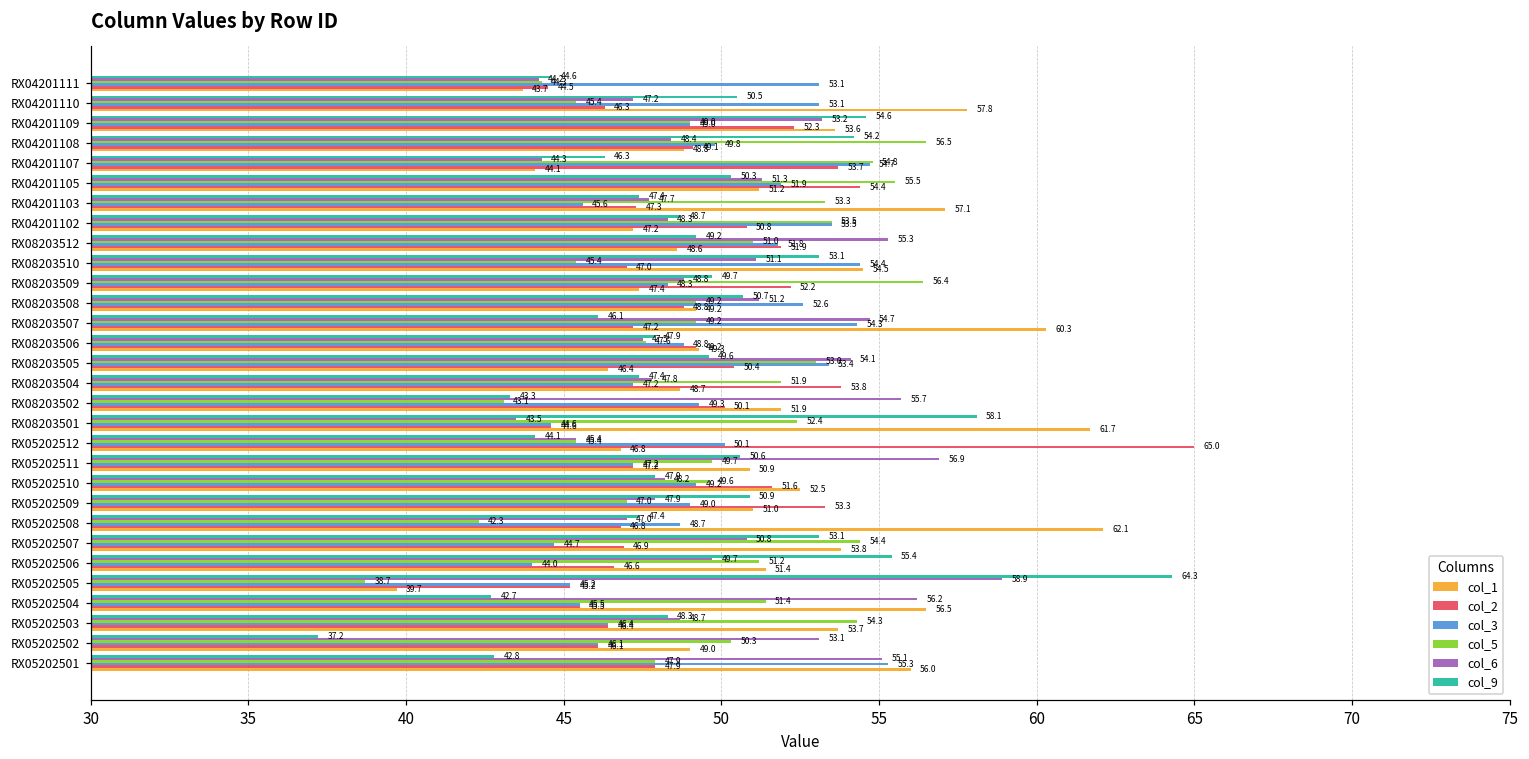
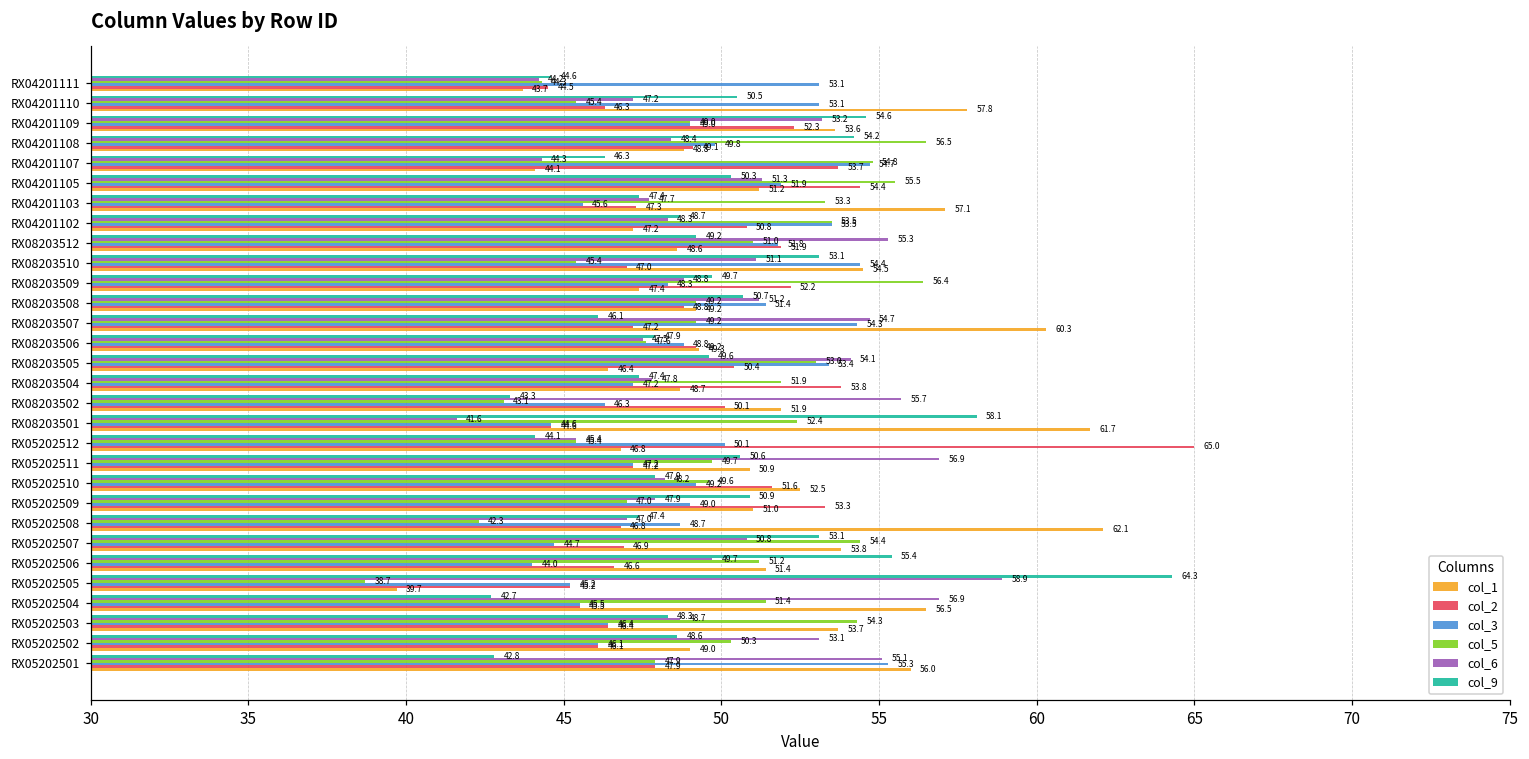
  {
    "col_1": {
      "RX04201111": 43.7,
      "RX04201110": 57.8,
      "RX04201109": 53.6,
      "RX04201107": 44.1,
      "RX04201105": 51.2,
      "RX04201103": 57.1,
      "RX04201102": 47.2,
      "RX08203512": 48.6,
      "RX08203509": 47.4,
      "RX08203507": 60.3,
      "RX08203505": 46.4,
      "RX08203504": 48.7,
      "RX08203502": 51.9,
      "RX08203501": 61.7,
      "RX05202512": 46.8,
      "RX05202511": 50.9,
      "RX05202510": 52.5,
      "RX05202509": 51.0,
      "RX05202508": 62.1,
      "RX05202507": 53.8,
      "RX05202506": 51.4,
      "RX05202505": 39.7,
      "RX05202504": 56.5,
      "RX05202503": 53.7,
      "RX05202502": 49.0,
      "RX05202501": 56.0
    },
    "col_2": {
      "RX04201110": 46.3,
      "RX04201109": 52.3,
      "RX04201107": 53.7,
      "RX04201105": 54.4,
      "RX04201103": 47.3,
      "RX04201102": 50.8,
      "RX08203510": 47.0,
      "RX08203509": 52.2,
      "RX08203507": 47.2,
      "RX08203505": 50.4,
      "RX08203504": 53.8,
      "RX08203502": 50.1,
      "RX05202512": 65.0,
      "RX05202510": 51.6,
      "RX05202509": 53.3,
      "RX05202508": 46.8,
      "RX05202507": 46.9,
      "RX05202506": 46.6
    },
    "col_3": {
      "RX04201111": 53.1,
      "RX04201110": 53.1,
      "RX04201108": 49.8,
      "RX04201105": 51.9,
      "RX04201103": 45.6,
      "RX08203509": 48.3,
-     "RX08203508": 52.6,
+     "RX08203508": 51.4,
      "RX08203507": 54.3,
      "RX08203504": 47.2,
-     "RX08203502": 49.3,
+     "RX08203502": 46.3,
      "RX05202512": 50.1,
      "RX05202509": 49.0,
      "RX05202508": 48.7,
      "RX05202507": 44.7,
      "RX05202506": 44.0
    },
    "col_5": {
      "RX04201110": 45.4,
      "RX04201108": 56.5,
      "RX04201105": 55.5,
      "RX04201103": 53.3,
      "RX08203512": 51.0,
      "RX08203510": 45.4,
      "RX08203509": 56.4,
      "RX08203508": 49.2,
      "RX08203507": 49.2,
      "RX08203504": 51.9,
      "RX08203501": 52.4,
      "RX05202511": 49.7,
      "RX05202509": 47.0,
      "RX05202508": 42.3,
      "RX05202507": 54.4,
      "RX05202506": 51.2,
      "RX05202505": 38.7,
      "RX05202504": 51.4,
      "RX05202503": 54.3,
      "RX05202502": 50.3
    },
    "col_6": {
      "RX04201110": 47.2,
      "RX04201109": 53.2,
      "RX04201108": 48.4,
      "RX04201107": 44.3,
      "RX04201105": 51.3,
      "RX08203512": 55.3,
      "RX08203510": 51.1,
      "RX08203509": 48.8,
      "RX08203508": 51.2,
      "RX08203507": 54.7,
      "RX08203505": 54.1,
      "RX08203502": 55.7,
-     "RX08203501": 43.5,
+     "RX08203501": 41.6,
      "RX05202511": 56.9,
      "RX05202509": 47.9,
      "RX05202507": 50.8,
      "RX05202506": 49.7,
      "RX05202505": 58.9,
-     "RX05202504": 56.2,
+     "RX05202504": 56.9,
      "RX05202502": 53.1
    },
    "col_9": {
      "RX04201110": 50.5,
      "RX04201109": 54.6,
      "RX04201108": 54.2,
      "RX04201107": 46.3,
      "RX04201105": 50.3,
      "RX08203512": 49.2,
      "RX08203510": 53.1,
      "RX08203509": 49.7,
      "RX08203508": 50.7,
      "RX08203507": 46.1,
      "RX08203505": 49.6,
      "RX08203501": 58.1,
      "RX05202512": 44.1,
      "RX05202511": 50.6,
      "RX05202509": 50.9,
      "RX05202507": 53.1,
      "RX05202506": 55.4,
      "RX05202505": 64.3,
      "RX05202504": 42.7,
-     "RX05202502": 37.2,
+     "RX05202502": 48.6,
      "RX05202501": 42.8
    }
  }
